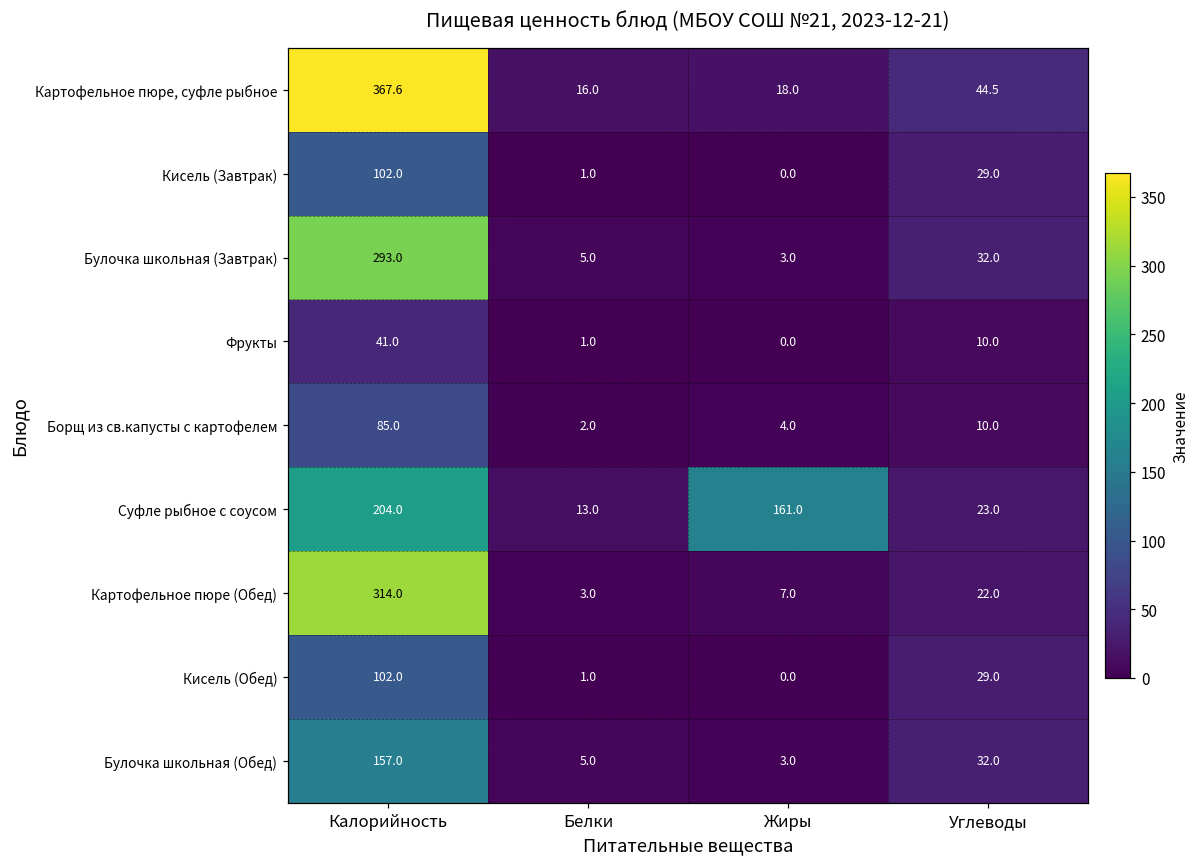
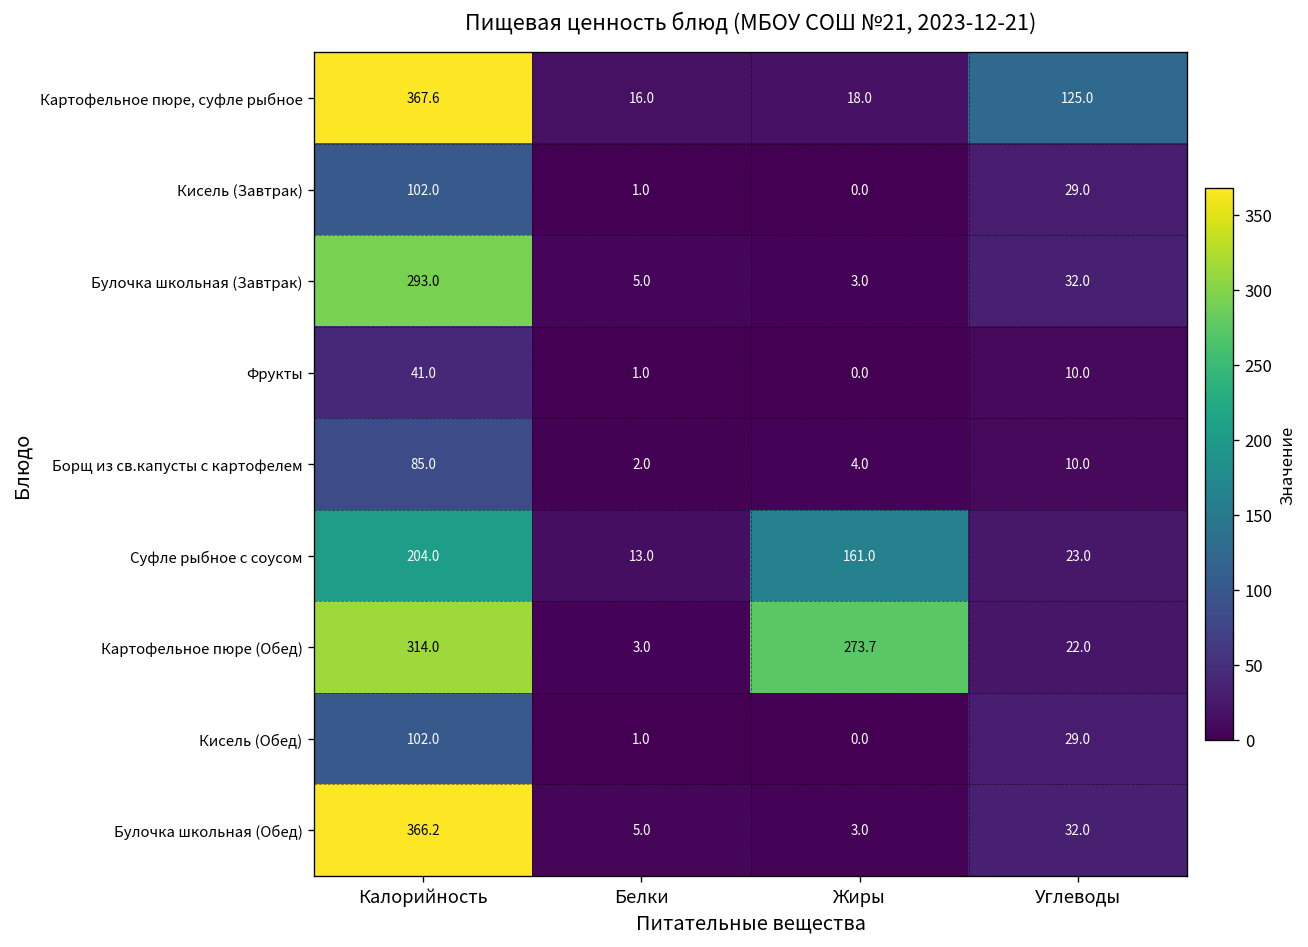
  {
    "Картофельное пюре, суфле рыбное": {
      "Калорийность": 367.6,
      "Белки": 16.0,
      "Жиры": 18.0,
-     "Углеводы": 44.5
+     "Углеводы": 125.0
    },
    "Кисель (Завтрак)": {
      "Калорийность": 102.0,
      "Белки": 1.0,
      "Жиры": 0.0,
      "Углеводы": 29.0
    },
    "Булочка школьная (Завтрак)": {
      "Калорийность": 293.0,
      "Белки": 5.0,
      "Жиры": 3.0,
      "Углеводы": 32.0
    },
    "Фрукты": {
      "Калорийность": 41.0,
      "Белки": 1.0,
      "Жиры": 0.0,
      "Углеводы": 10.0
    },
    "Борщ из св.капусты с картофелем": {
      "Калорийность": 85.0,
      "Белки": 2.0,
      "Жиры": 4.0,
      "Углеводы": 10.0
    },
    "Суфле рыбное с соусом": {
      "Калорийность": 204.0,
      "Белки": 13.0,
      "Жиры": 161.0,
      "Углеводы": 23.0
    },
    "Картофельное пюре (Обед)": {
      "Калорийность": 314.0,
      "Белки": 3.0,
-     "Жиры": 7.0,
+     "Жиры": 273.7,
      "Углеводы": 22.0
    },
    "Кисель (Обед)": {
      "Калорийность": 102.0,
      "Белки": 1.0,
      "Жиры": 0.0,
      "Углеводы": 29.0
    },
    "Булочка школьная (Обед)": {
-     "Калорийность": 157.0,
+     "Калорийность": 366.2,
      "Белки": 5.0,
      "Жиры": 3.0,
      "Углеводы": 32.0
    }
  }
